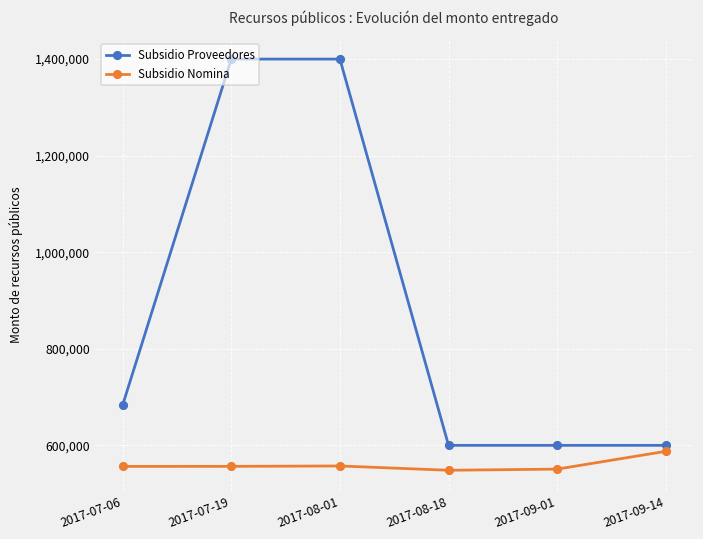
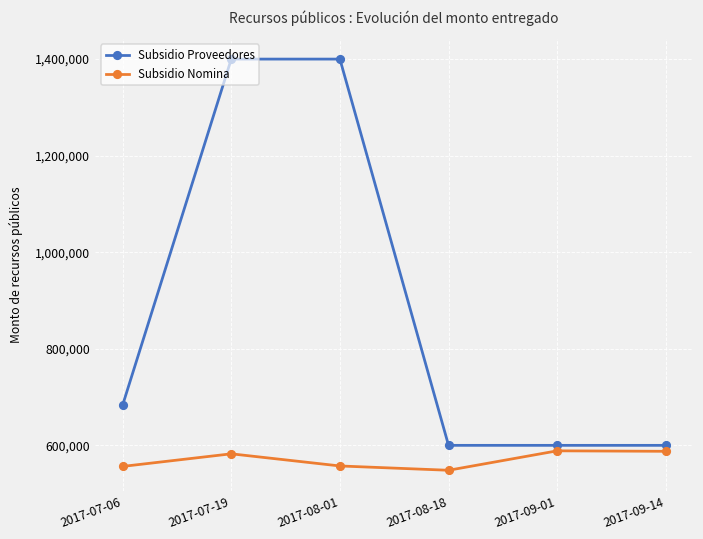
  {
    "Subsidio Proveedores": {
      "2017-07-06": "680,000",
      "2017-08-01": "1,400,000",
      "2017-08-18": "600,000",
      "2017-09-01": "600,000",
      "2017-09-14": "600,000"
    },
    "Subsidio Nomina": {
      "2017-07-06": "560,000",
-     "2017-07-19": "560,000",
+     "2017-07-19": "580,000",
      "2017-08-01": "560,000",
      "2017-08-18": "550,000",
-     "2017-09-01": "550,000",
+     "2017-09-01": "590,000",
      "2017-09-14": "590,000"
    }
  }
